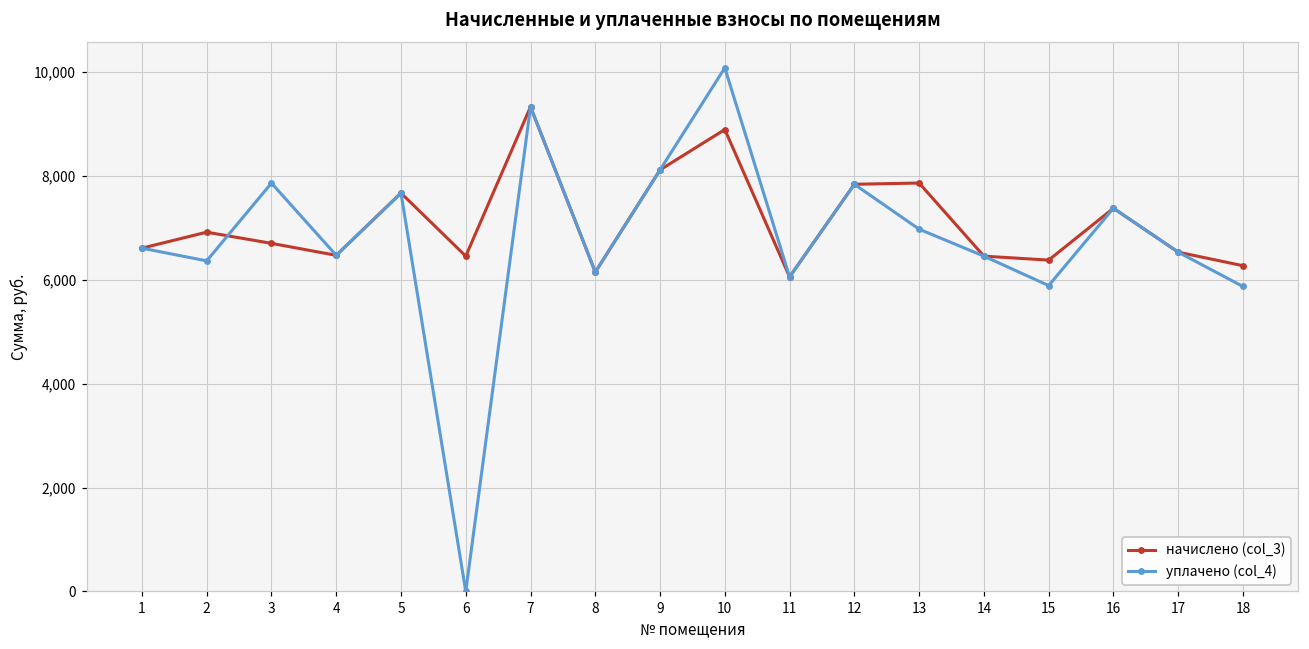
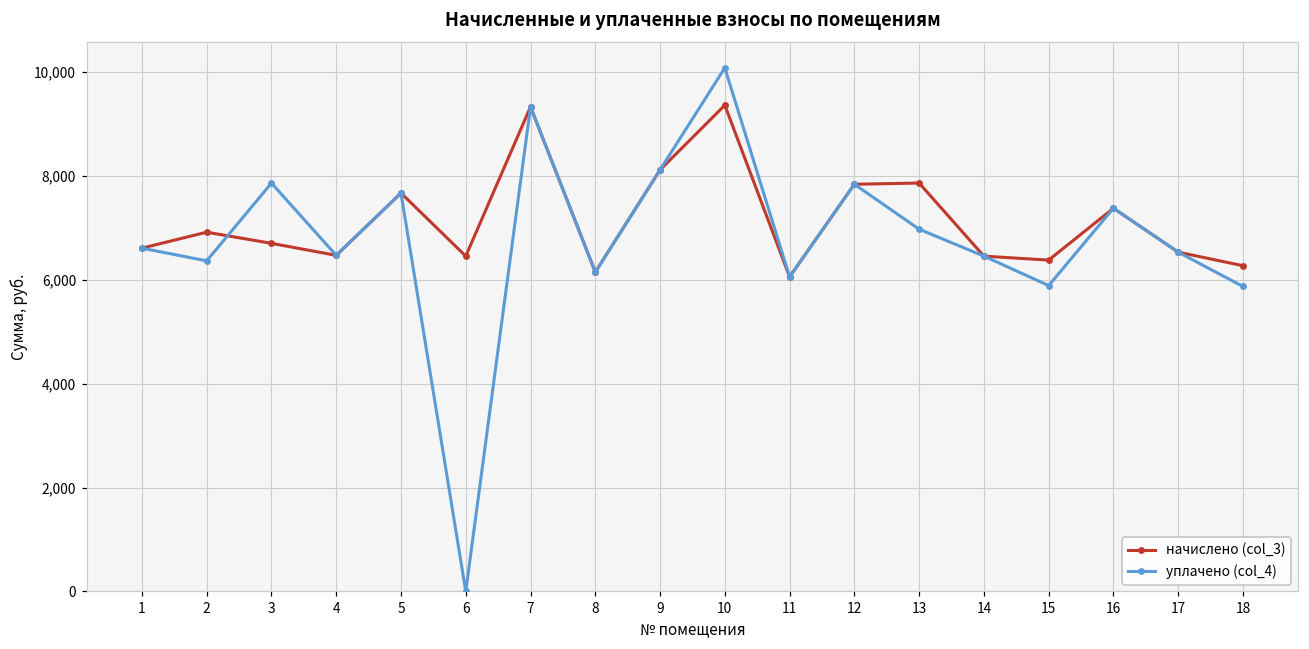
  {
    "начислено (col_3)": {
      "2": "6,900",
      "3": "6,700",
      "6": "6,500",
-     "10": "8,900",
+     "10": "9,400",
      "13": "7,900",
      "15": "6,400",
      "18": "6,300"
    },
    "уплачено (col_4)": {
      "2": "6,400",
      "3": "7,900",
      "6": "0",
      "10": "10,100",
      "13": "7,000",
      "15": "5,900",
      "18": "5,900"
    }
  }
